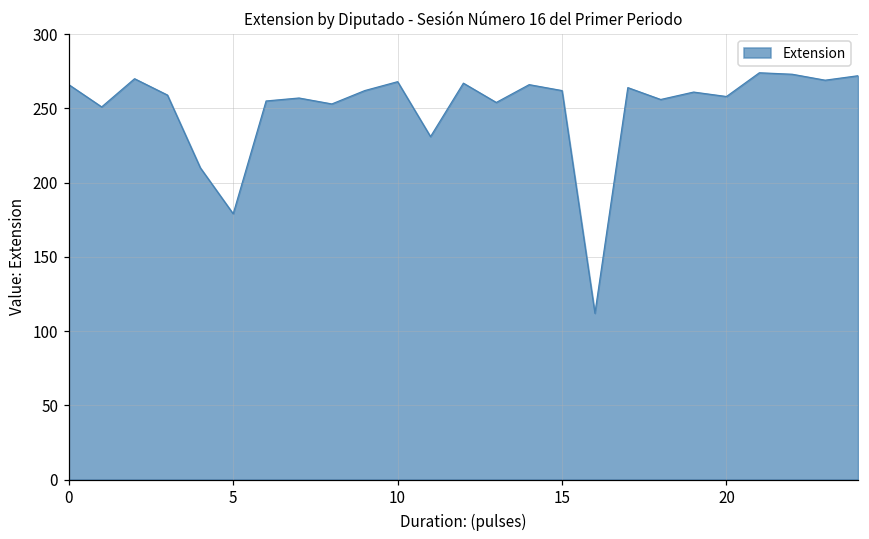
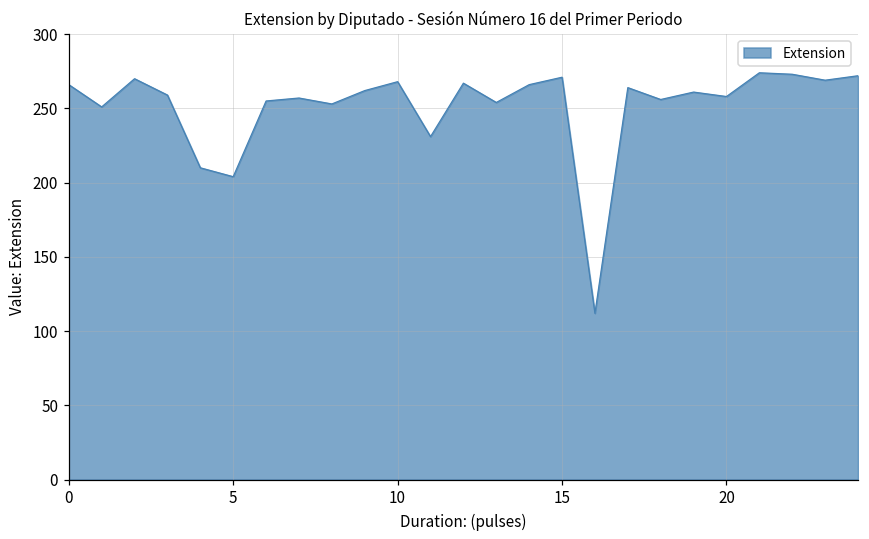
  {
    "0": 266,
-   "5": 179,
+   "5": 204,
    "10": 268,
-   "15": 262,
+   "15": 271,
    "20": 258
  }
